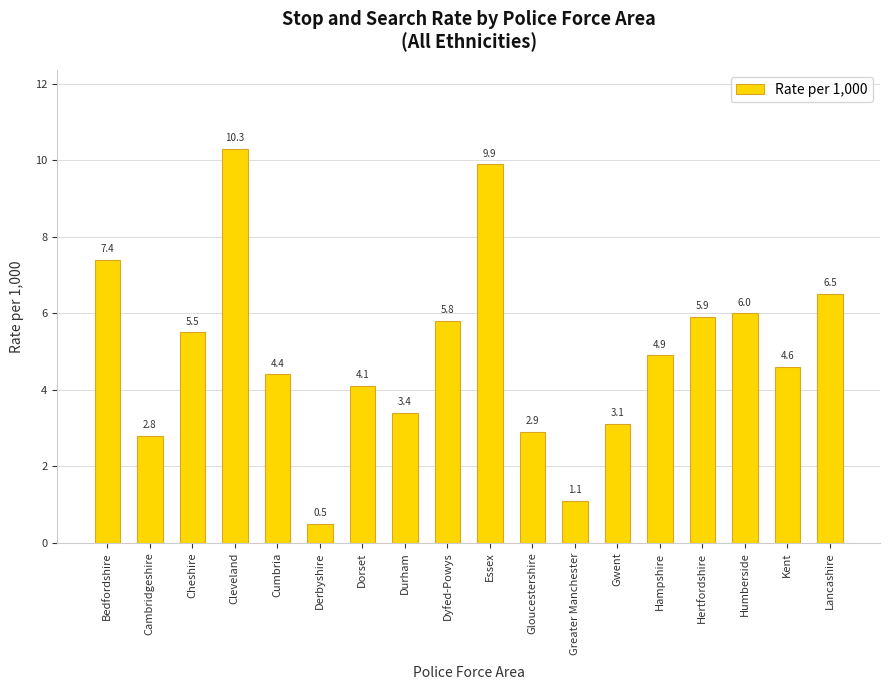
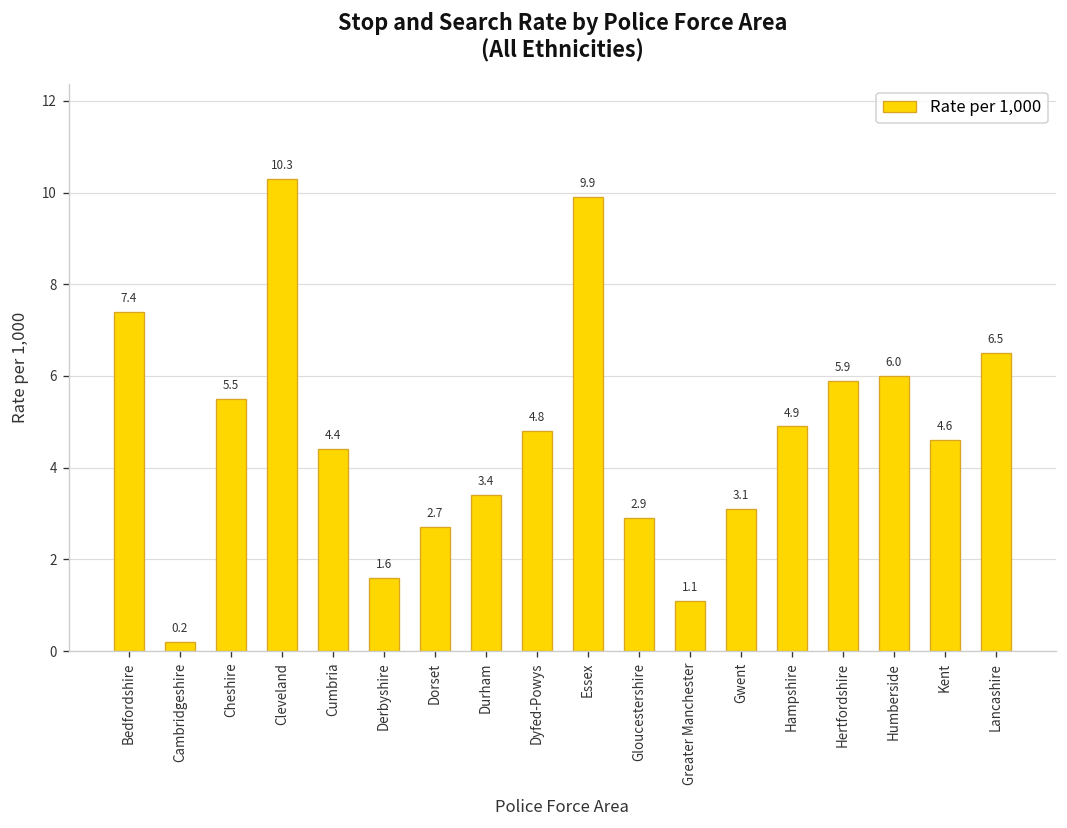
  {
    "Bedfordshire": 7.4,
-   "Cambridgeshire": 2.8,
+   "Cambridgeshire": 0.2,
    "Cheshire": 5.5,
    "Cleveland": 10.3,
    "Cumbria": 4.4,
-   "Derbyshire": 0.5,
-   "Dorset": 4.1,
+   "Derbyshire": 1.6,
+   "Dorset": 2.7,
    "Durham": 3.4,
-   "Dyfed-Powys": 5.8,
+   "Dyfed-Powys": 4.8,
    "Essex": 9.9,
    "Gloucestershire": 2.9,
    "Greater Manchester": 1.1,
    "Gwent": 3.1,
    "Hampshire": 4.9,
    "Hertfordshire": 5.9,
    "Humberside": 6.0,
    "Kent": 4.6,
    "Lancashire": 6.5
  }
